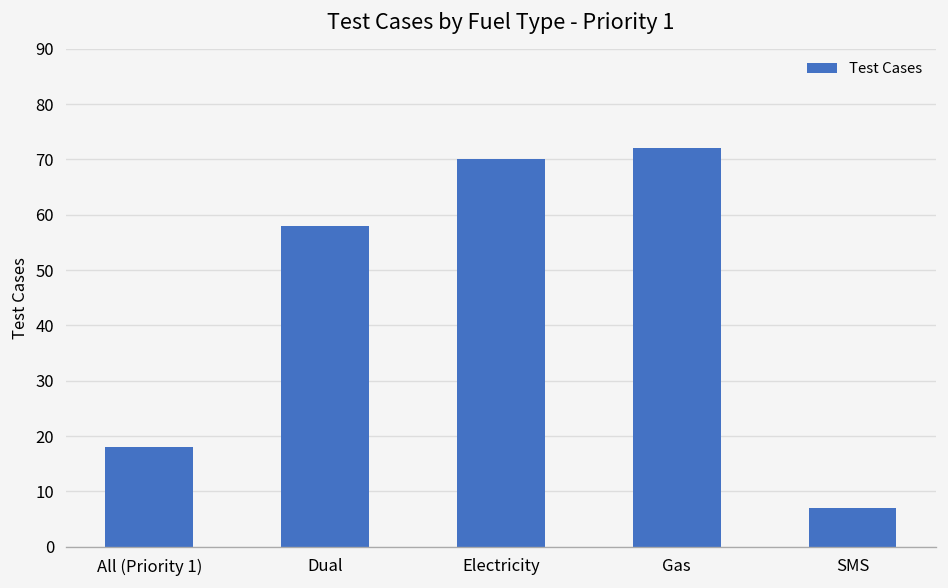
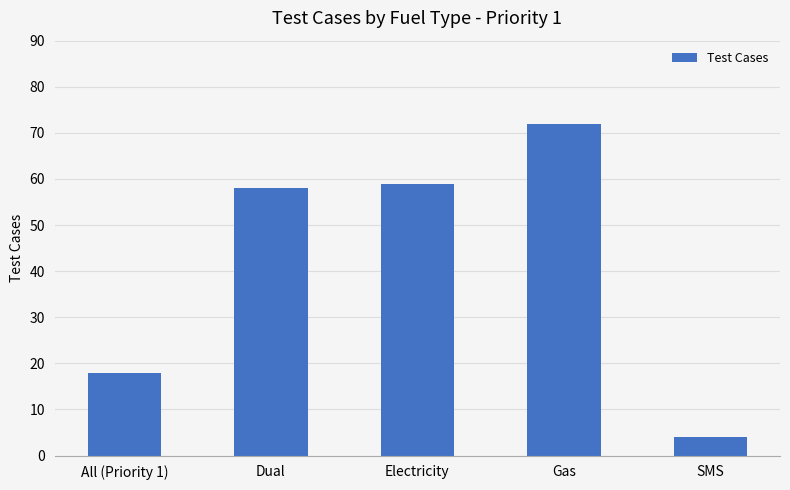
  {
    "All (Priority 1)": 18,
    "Dual": 58,
-   "Electricity": 70,
+   "Electricity": 59,
    "Gas": 72,
-   "SMS": 7
+   "SMS": 4
  }
